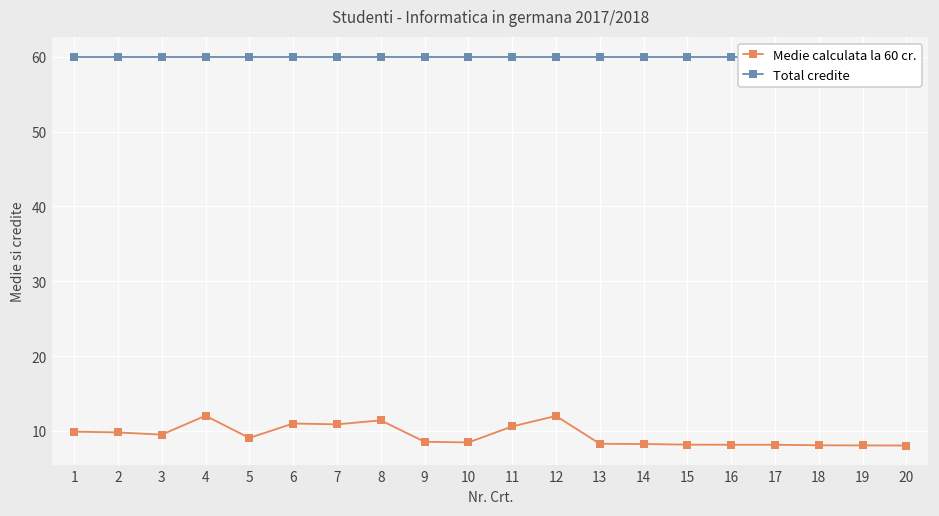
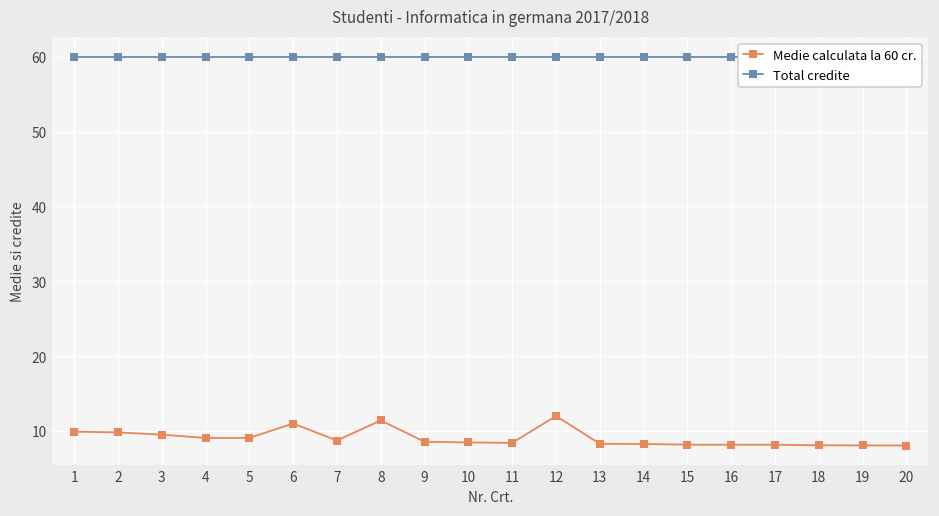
  {
    "Medie calculata la 60 cr.": {
      "1": 10,
      "2": 10,
      "3": 10,
-     "4": 12,
+     "4": 9,
      "5": 9,
      "6": 11,
-     "7": 11,
+     "7": 9,
      "8": 11,
      "9": 9,
      "10": 8,
-     "11": 11,
+     "11": 8,
      "12": 12,
      "13": 8,
      "14": 8,
      "15": 8,
      "16": 8,
      "17": 8,
      "18": 8,
      "19": 8,
      "20": 8
    },
    "Total credite": {
      "1": 60,
      "2": 60,
      "3": 60,
      "4": 60,
      "5": 60,
      "6": 60,
      "7": 60,
      "8": 60,
      "9": 60,
      "10": 60,
      "11": 60,
      "12": 60,
      "13": 60,
      "14": 60,
      "15": 60,
      "16": 60
    }
  }
